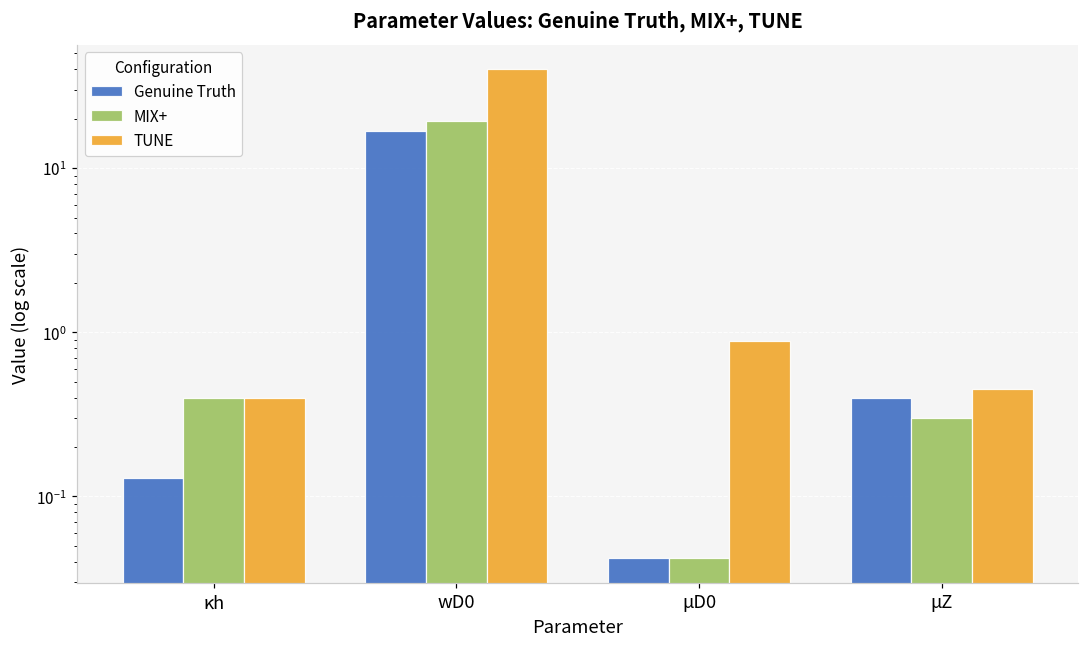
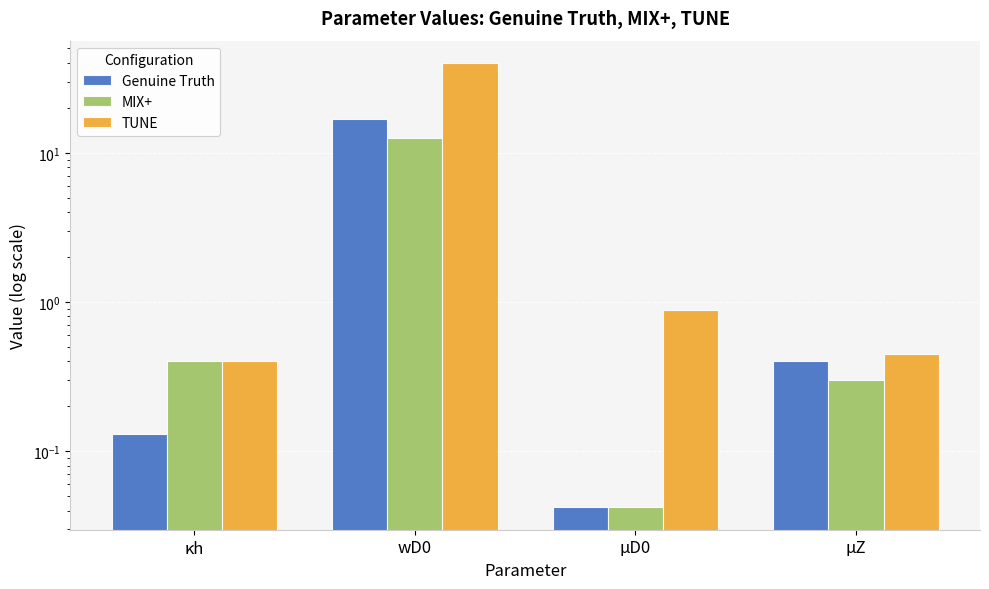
  {
    "Genuine Truth": {
      "κh": 0.13,
      "wD0": 17,
      "μD0": 0.042,
      "μZ": 0.40
    },
    "MIX+": {
      "κh": 0.40,
-     "wD0": 19,
+     "wD0": 13,
      "μD0": 0.042,
      "μZ": 0.30
    },
    "TUNE": {
      "κh": 0.40,
      "wD0": 40,
      "μD0": 0.9,
      "μZ": 0.45
    }
  }
